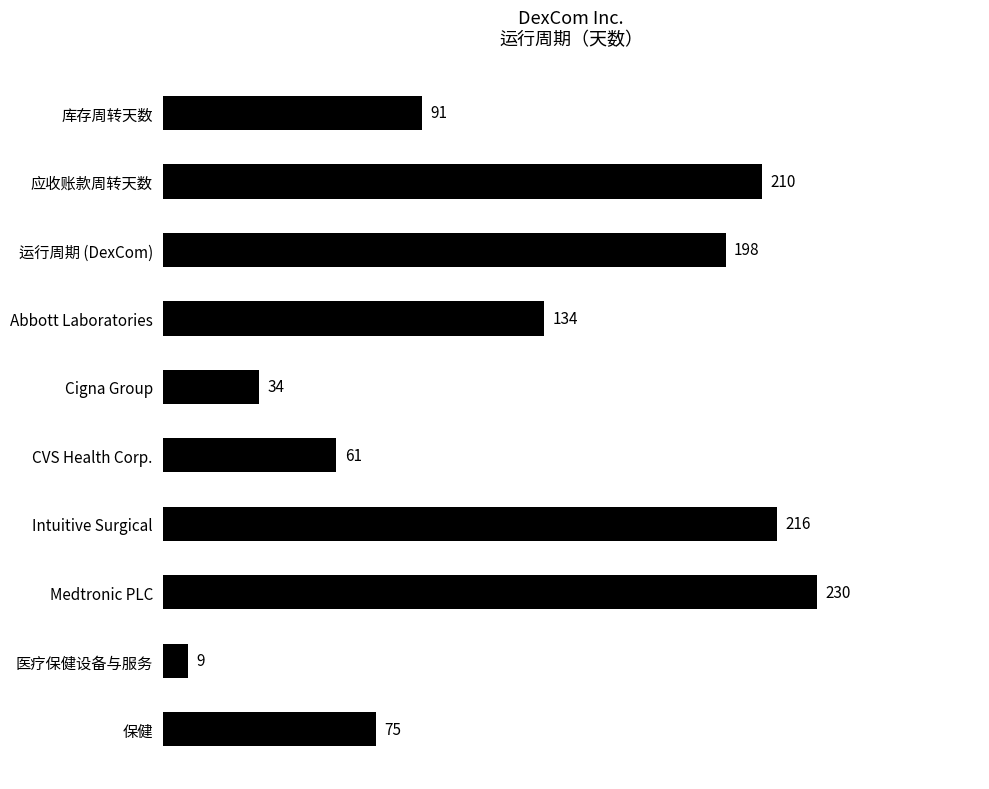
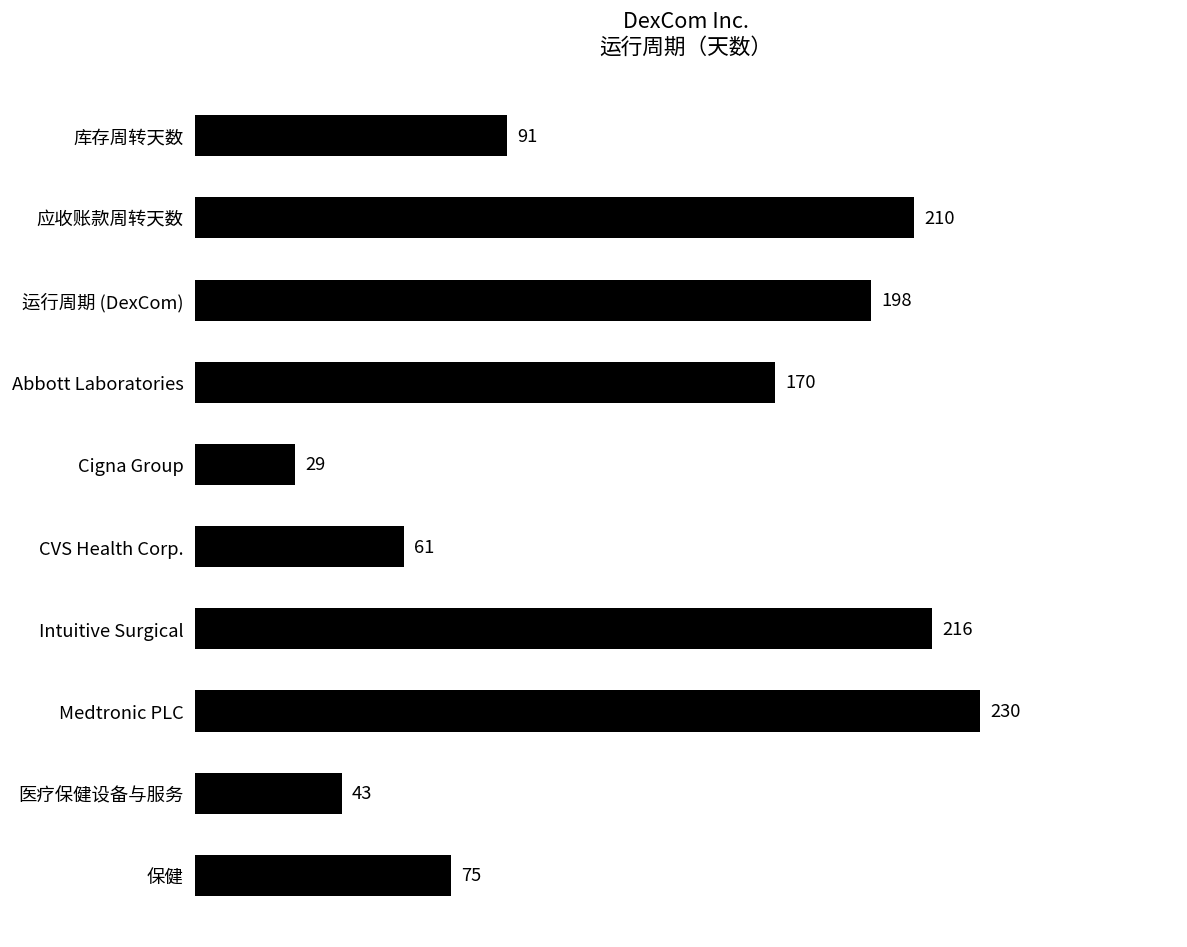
  {
    "库存周转天数": 91,
    "运行周期 (DexCom)": 198,
-   "Abbott Laboratories": 134,
-   "Cigna Group": 34,
+   "Abbott Laboratories": 170,
+   "Cigna Group": 29,
    "CVS Health Corp.": 61,
    "Intuitive Surgical": 216,
    "Medtronic PLC": 230,
-   "医疗保健设备与服务": 9,
+   "医疗保健设备与服务": 43,
    "保健": 75
  }
